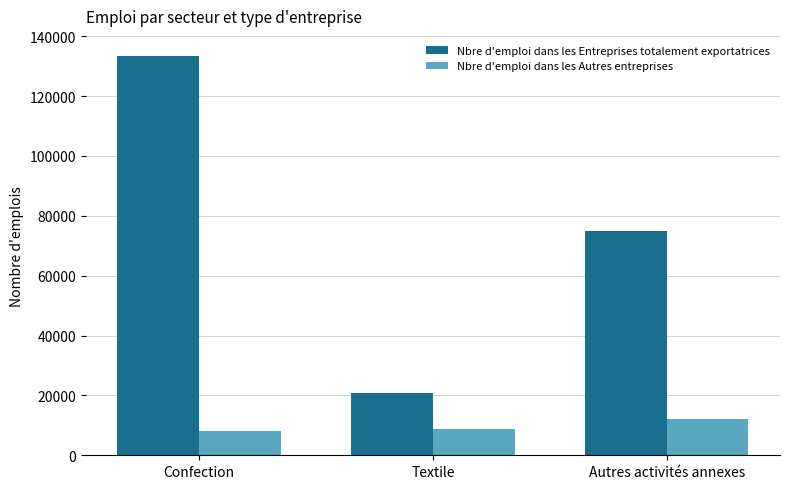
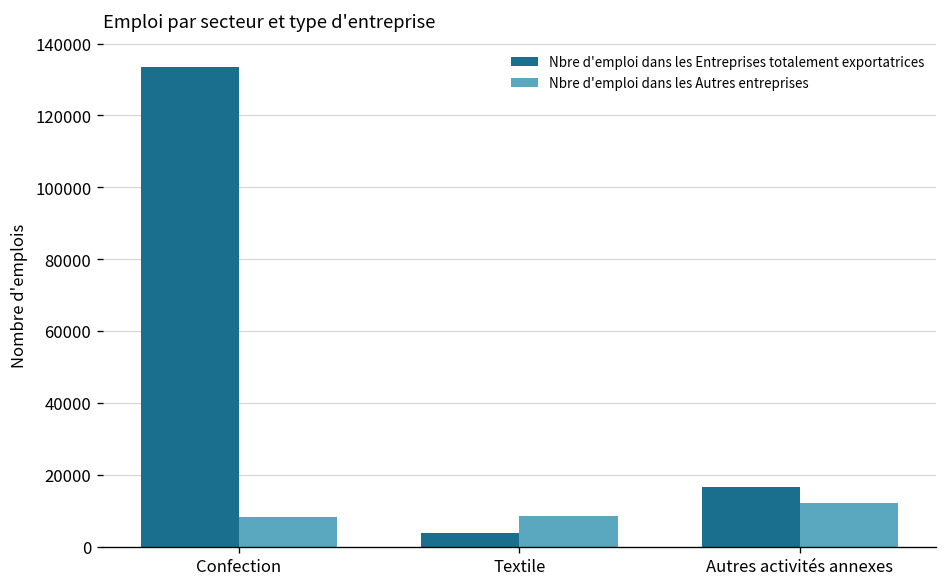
  {
    "Nbre d'emploi dans les Entreprises totalement exportatrices": {
      "Confection": 133000,
-     "Textile": 21000,
-     "Autres activités annexes": 75000
+     "Textile": 4000,
+     "Autres activités annexes": 17000
    },
    "Nbre d'emploi dans les Autres entreprises": {
      "Confection": 8000,
      "Textile": 9000,
      "Autres activités annexes": 12000
    }
  }
